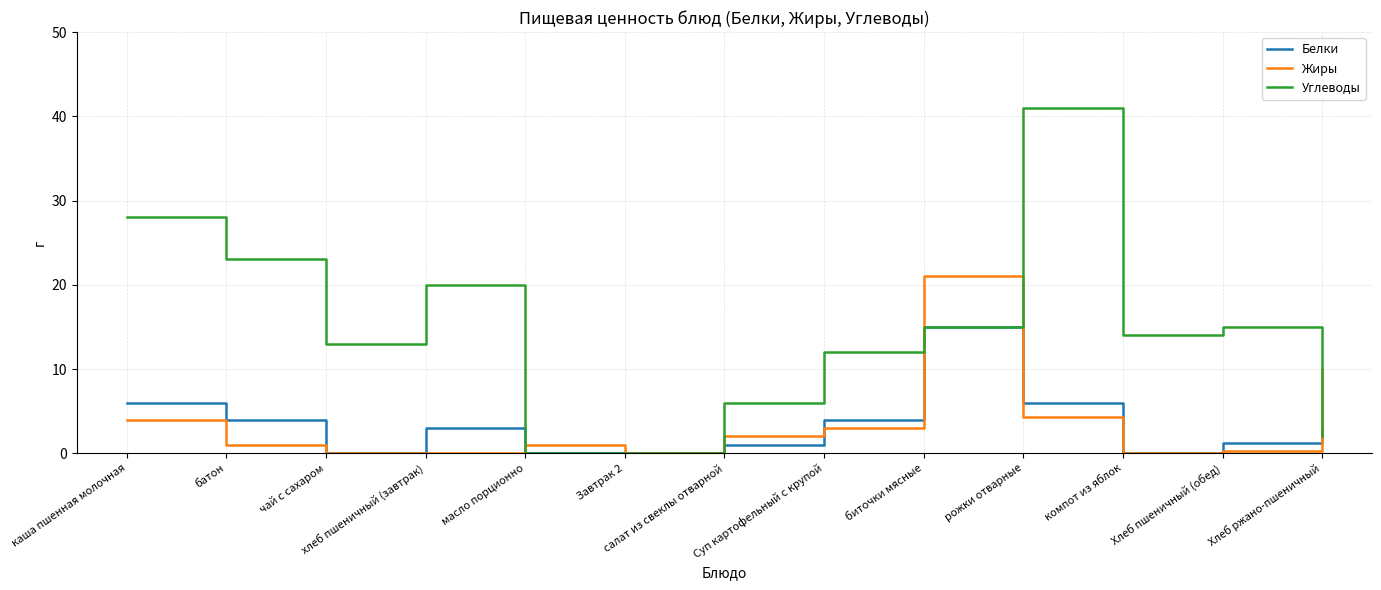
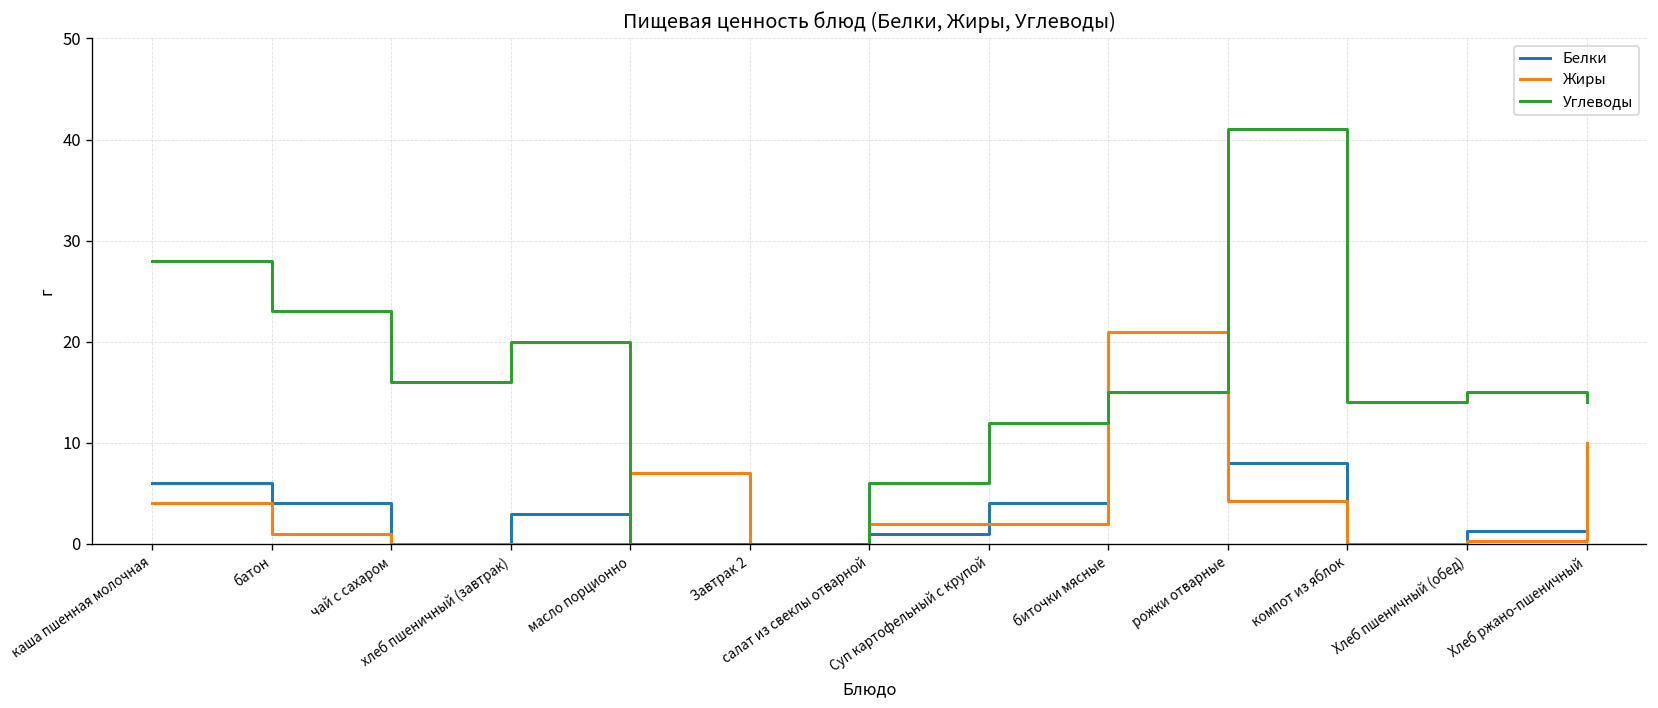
  {
    "Белки": {
      "каша пшенная молочная": 6,
      "батон": 4,
      "хлеб пшеничный (завтрак)": 3,
      "салат из свеклы отварной": 1,
      "Суп картофельный с крупой": 4,
-     "рожки отварные": 6,
+     "рожки отварные": 8,
      "Хлеб пшеничный (обед)": 1,
      "Хлеб ржано-пшеничный": 3
    },
    "Жиры": {
      "каша пшенная молочная": 4,
      "батон": 1,
      "хлеб пшеничный (завтрак)": 0,
-     "масло порционно": 1,
+     "масло порционно": 7,
      "салат из свеклы отварной": 2,
-     "Суп картофельный с крупой": 3,
+     "Суп картофельный с крупой": 2,
      "биточки мясные": 21,
      "рожки отварные": 4,
      "Хлеб пшеничный (обед)": 0,
      "Хлеб ржано-пшеничный": 10
    },
    "Углеводы": {
      "каша пшенная молочная": 28,
      "батон": 23,
-     "чай с сахаром": 13,
+     "чай с сахаром": 16,
      "хлеб пшеничный (завтрак)": 20,
      "салат из свеклы отварной": 6,
      "Суп картофельный с крупой": 12,
      "рожки отварные": 41,
      "компот из яблок": 14,
      "Хлеб пшеничный (обед)": 15,
-     "Хлеб ржано-пшеничный": 2
+     "Хлеб ржано-пшеничный": 14
    }
  }
